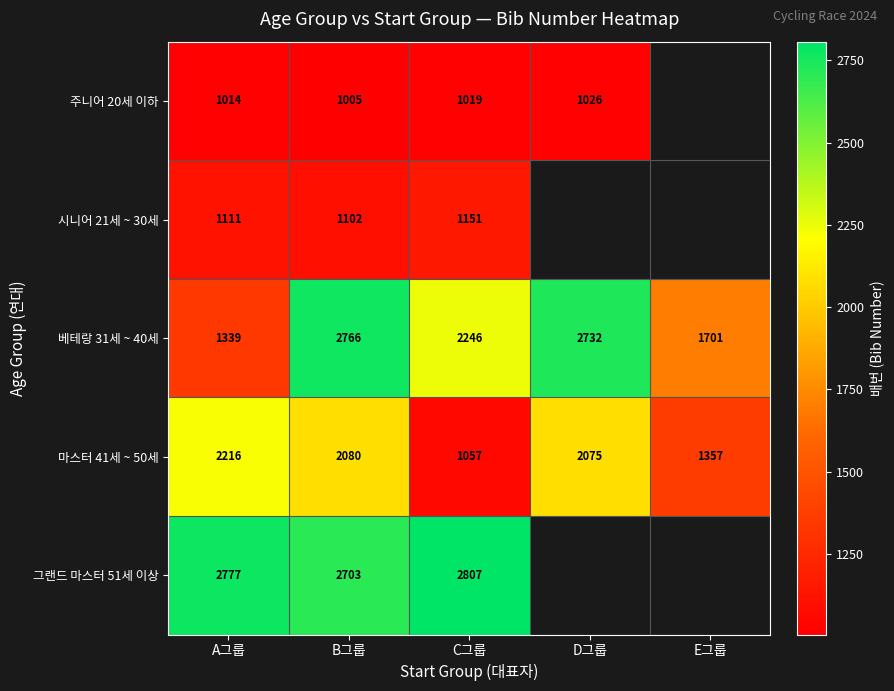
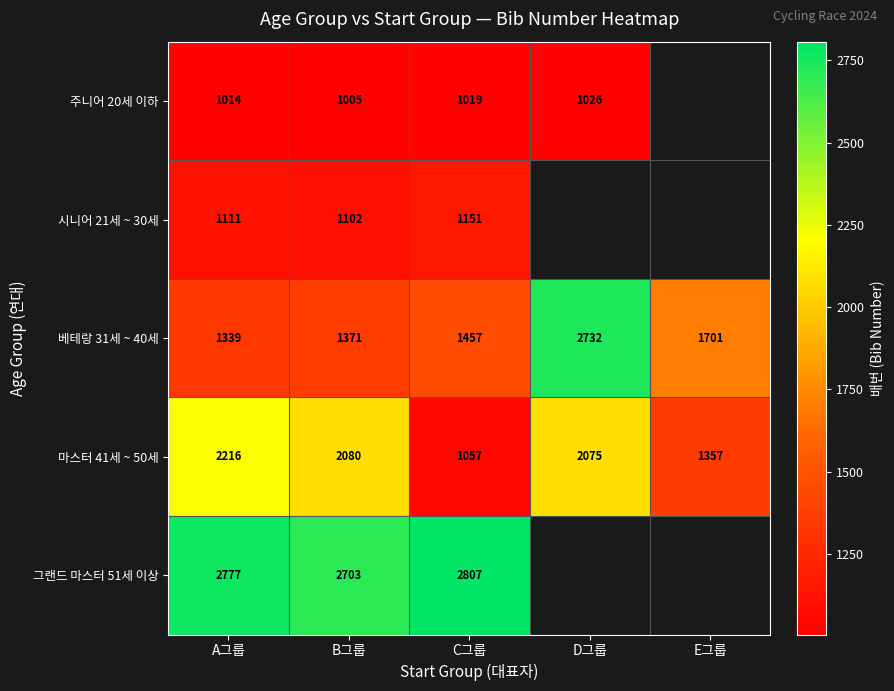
  {
    "주니어 20세 이하": {
      "A그룹": 1014,
      "B그룹": 1005,
      "C그룹": 1019,
      "D그룹": 1026
    },
    "시니어 21세 ~ 30세": {
      "A그룹": 1111,
      "B그룹": 1102,
      "C그룹": 1151
    },
    "베테랑 31세 ~ 40세": {
      "A그룹": 1339,
-     "B그룹": 2766,
-     "C그룹": 2246,
+     "B그룹": 1371,
+     "C그룹": 1457,
      "D그룹": 2732,
      "E그룹": 1701
    },
    "마스터 41세 ~ 50세": {
      "A그룹": 2216,
      "B그룹": 2080,
      "C그룹": 1057,
      "D그룹": 2075,
      "E그룹": 1357
    },
    "그랜드 마스터 51세 이상": {
      "A그룹": 2777,
      "B그룹": 2703,
      "C그룹": 2807
    }
  }
